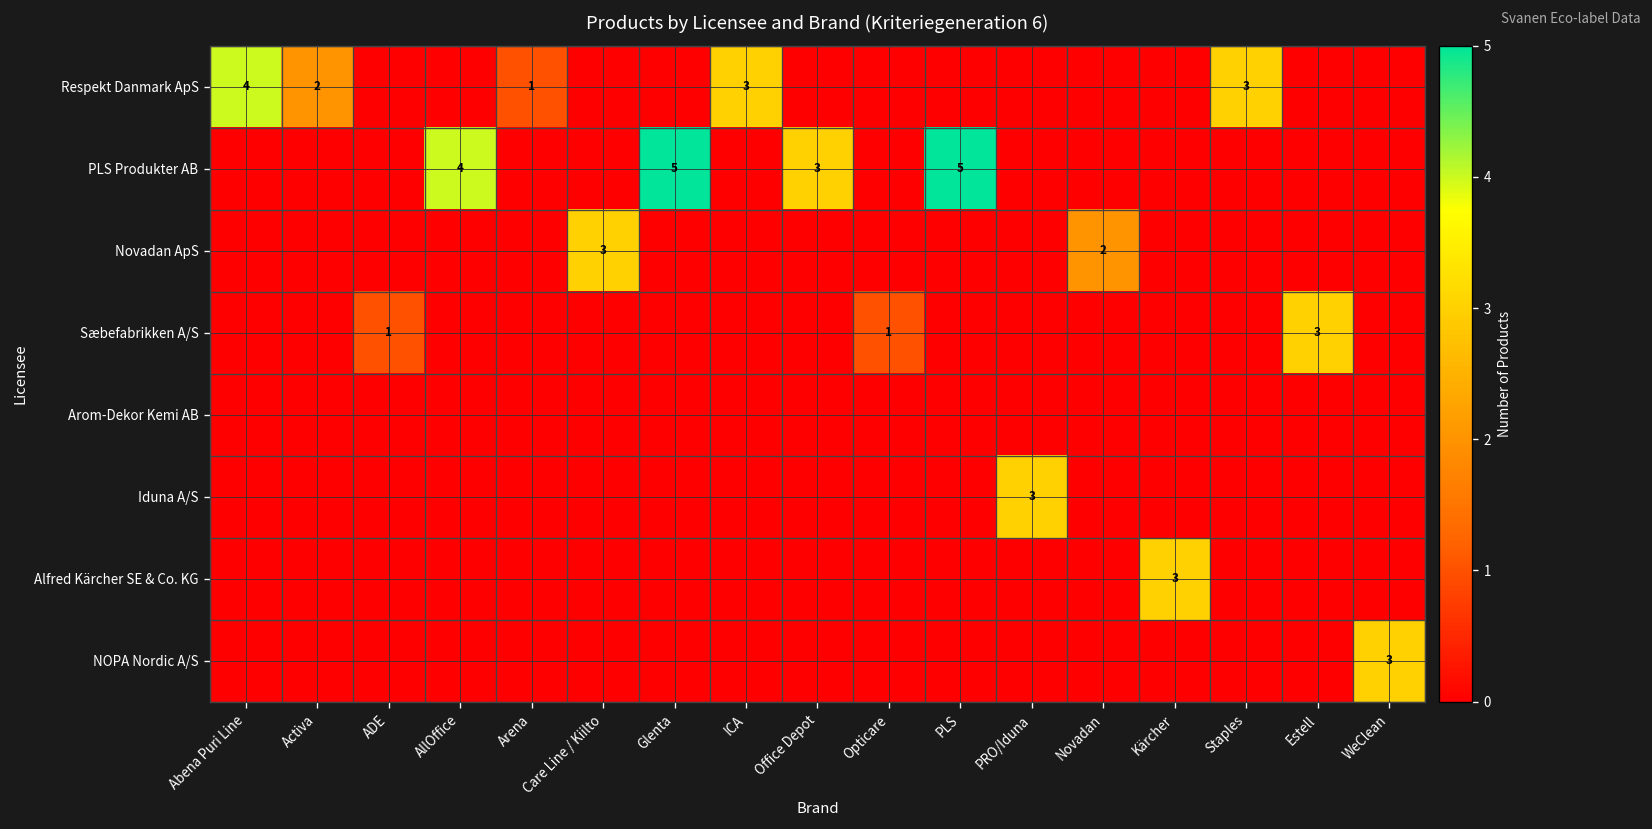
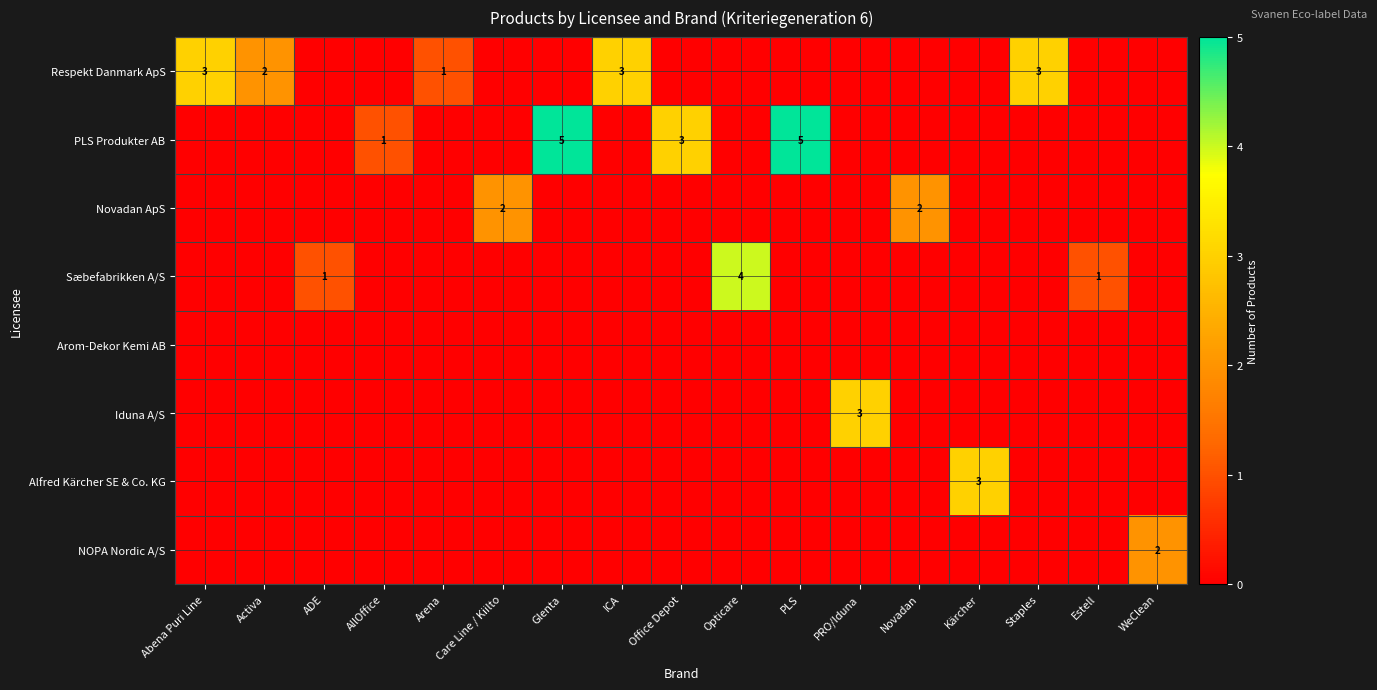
  {
    "Respekt Danmark ApS": {
-     "Abena Puri Line": 4,
+     "Abena Puri Line": 3,
      "Activa": 2,
      "Arena": 1,
      "ICA": 3,
      "Staples": 3
    },
    "PLS Produkter AB": {
-     "AllOffice": 4,
+     "AllOffice": 1,
      "Glenta": 5,
      "Office Depot": 3,
      "PLS": 5
    },
    "Novadan ApS": {
-     "Care Line / Kiilto": 3,
+     "Care Line / Kiilto": 2,
      "Novadan": 2
    },
    "Sæbefabrikken A/S": {
      "ADE": 1,
-     "Opticare": 1,
-     "Estell": 3
+     "Opticare": 4,
+     "Estell": 1
    },
    "Iduna A/S": {
      "PRO/Iduna": 3
    },
    "Alfred Kärcher SE & Co. KG": {
      "Kärcher": 3
    },
    "NOPA Nordic A/S": {
-     "WeClean": 3
+     "WeClean": 2
    }
  }
